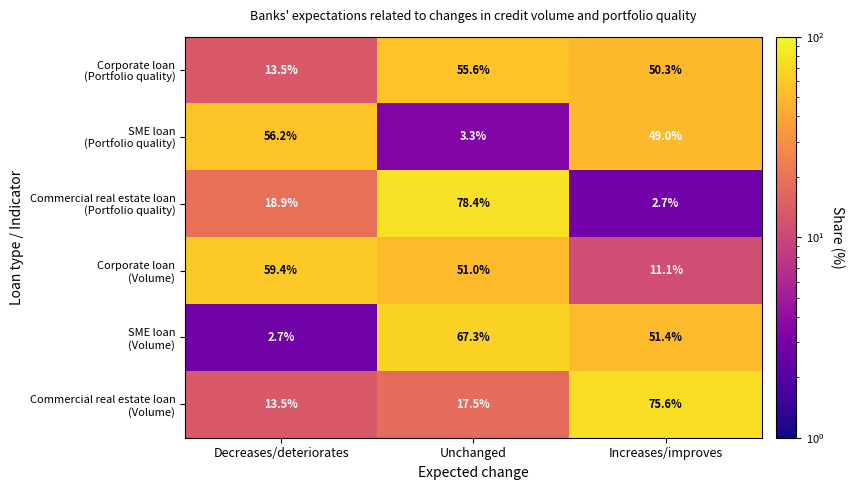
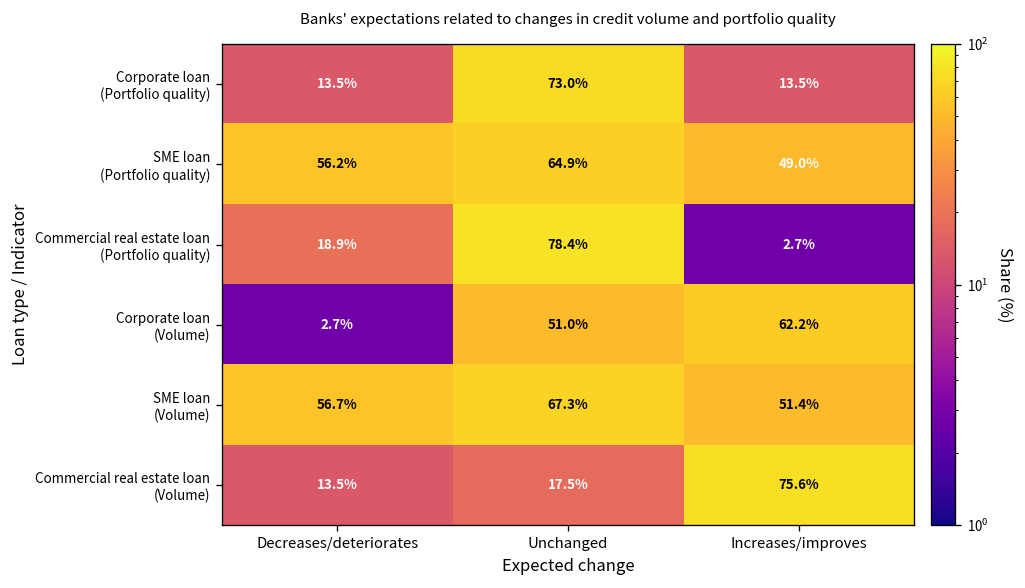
  {
    "Corporate loan (Portfolio quality)": {
      "Decreases/deteriorates": "13.5%",
-     "Unchanged": "55.6%",
-     "Increases/improves": "50.3%"
+     "Unchanged": "73.0%",
+     "Increases/improves": "13.5%"
    },
    "SME loan (Portfolio quality)": {
      "Decreases/deteriorates": "56.2%",
-     "Unchanged": "3.3%",
+     "Unchanged": "64.9%",
      "Increases/improves": "49.0%"
    },
    "Commercial real estate loan (Portfolio quality)": {
      "Decreases/deteriorates": "18.9%",
      "Unchanged": "78.4%",
      "Increases/improves": "2.7%"
    },
    "Corporate loan (Volume)": {
-     "Decreases/deteriorates": "59.4%",
+     "Decreases/deteriorates": "2.7%",
      "Unchanged": "51.0%",
-     "Increases/improves": "11.1%"
+     "Increases/improves": "62.2%"
    },
    "SME loan (Volume)": {
-     "Decreases/deteriorates": "2.7%",
+     "Decreases/deteriorates": "56.7%",
      "Unchanged": "67.3%",
      "Increases/improves": "51.4%"
    },
    "Commercial real estate loan (Volume)": {
      "Decreases/deteriorates": "13.5%",
      "Unchanged": "17.5%",
      "Increases/improves": "75.6%"
    }
  }
